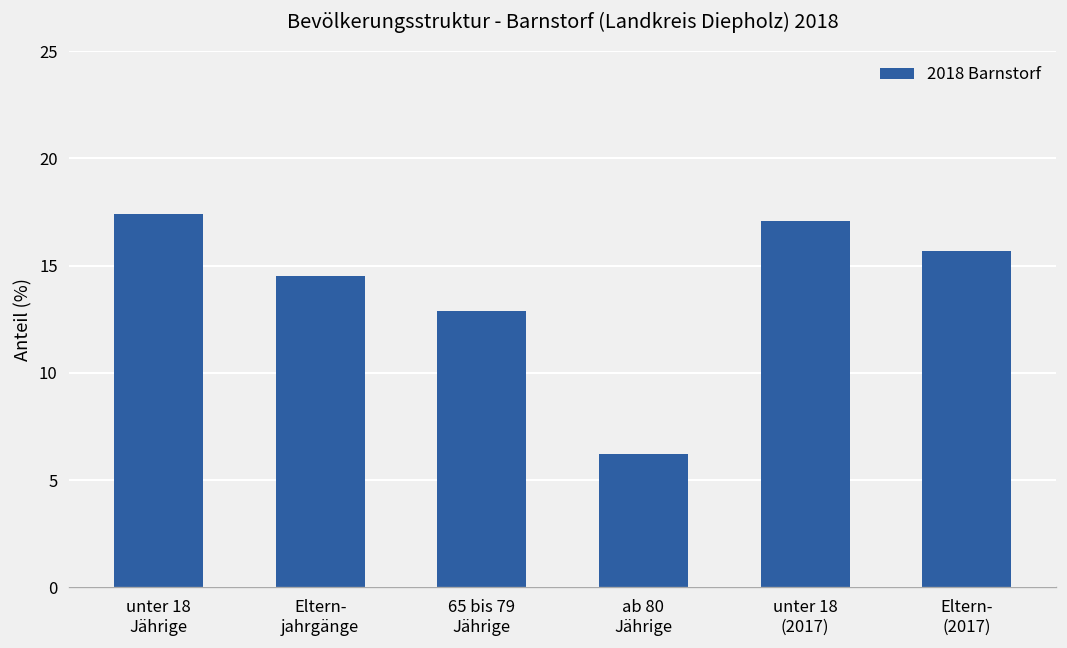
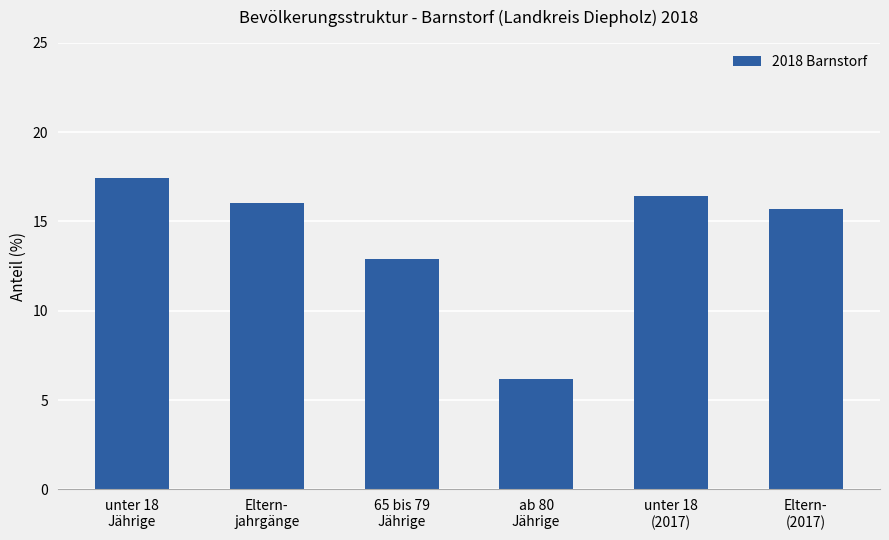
  {
    "unter 18 Jährige": 17.4,
-   "Eltern- jahrgänge": 14.5,
+   "Eltern- jahrgänge": 16.0,
    "65 bis 79 Jährige": 12.9,
    "ab 80 Jährige": 6.2,
-   "unter 18 (2017)": 17.1,
+   "unter 18 (2017)": 16.4,
    "Eltern- (2017)": 15.7
  }
